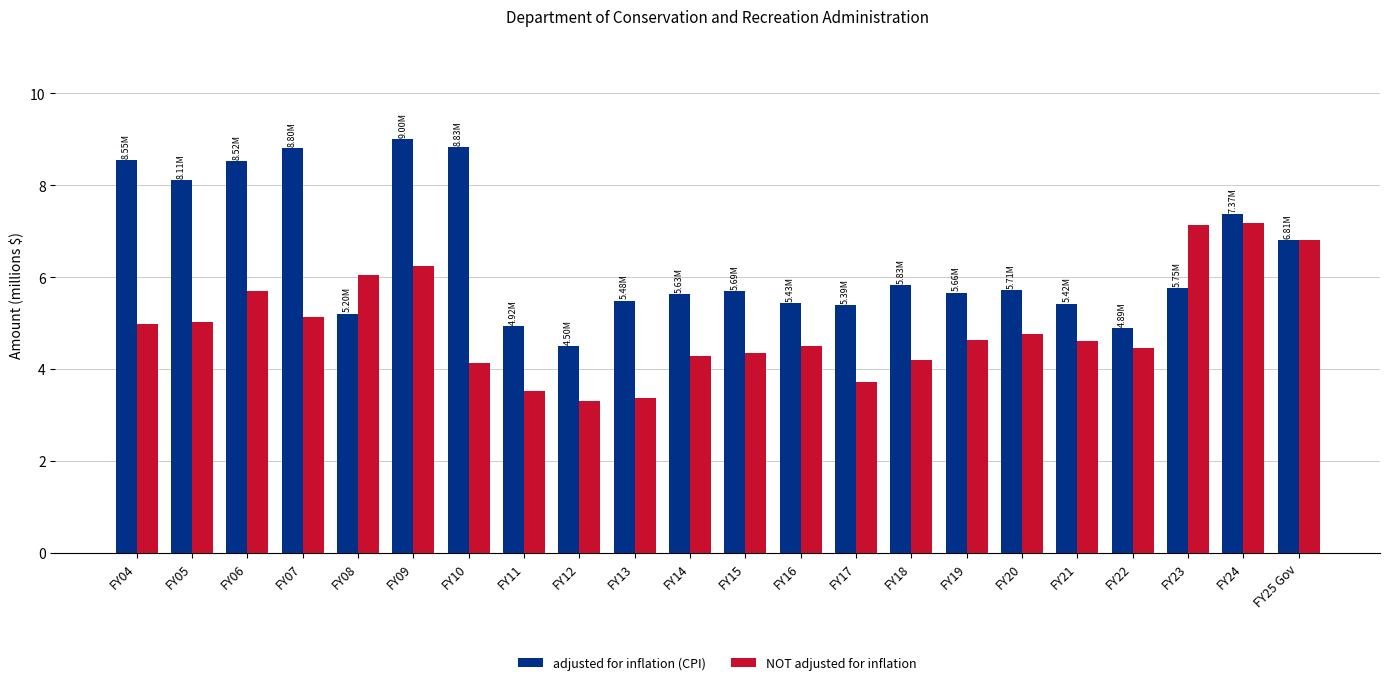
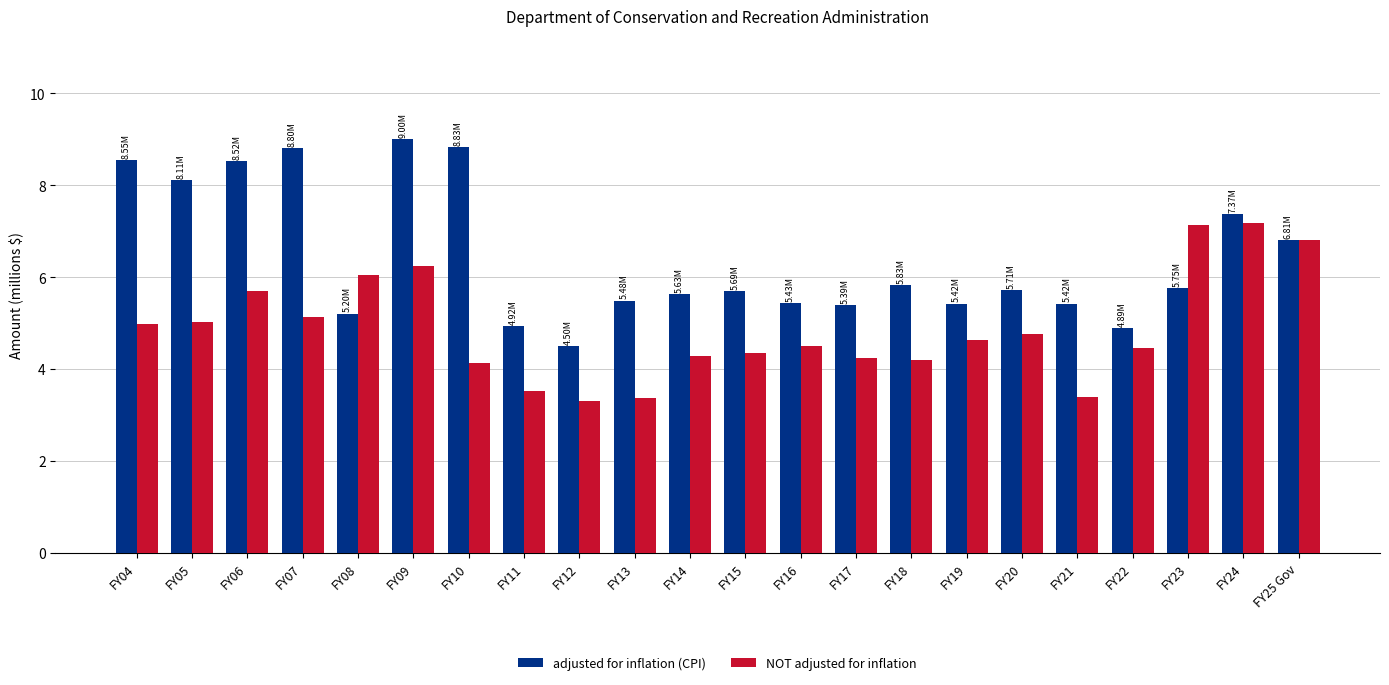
  {
    "adjusted for inflation (CPI)": {
      "FY04": "8.55M",
      "FY05": "8.11M",
      "FY06": "8.52M",
      "FY07": "8.80M",
      "FY08": "5.20M",
      "FY09": "9.00M",
      "FY10": "8.83M",
      "FY11": "4.92M",
      "FY12": "4.50M",
      "FY13": "5.48M",
      "FY14": "5.63M",
      "FY15": "5.69M",
      "FY16": "5.43M",
      "FY17": "5.39M",
      "FY18": "5.83M",
-     "FY19": "5.66M",
+     "FY19": "5.42M",
      "FY20": "5.71M",
      "FY21": "5.42M",
      "FY22": "4.89M",
      "FY23": "5.75M",
      "FY24": "7.37M",
      "FY25 Gov": "6.81M"
    },
    "NOT adjusted for inflation": {
      "FY04": "5.0",
      "FY05": "5.0",
      "FY06": "5.7",
      "FY07": "5.1",
      "FY08": "6.0",
      "FY09": "6.2",
      "FY10": "4.1",
      "FY11": "3.5",
      "FY12": "3.3",
      "FY13": "3.4",
      "FY14": "4.3",
      "FY15": "4.4",
      "FY16": "4.5",
-     "FY17": "3.7",
+     "FY17": "4.2",
      "FY18": "4.2",
      "FY19": "4.6",
      "FY20": "4.8",
-     "FY21": "4.6",
+     "FY21": "3.4",
      "FY22": "4.5",
      "FY23": "7.1",
      "FY24": "7.2"
    }
  }
